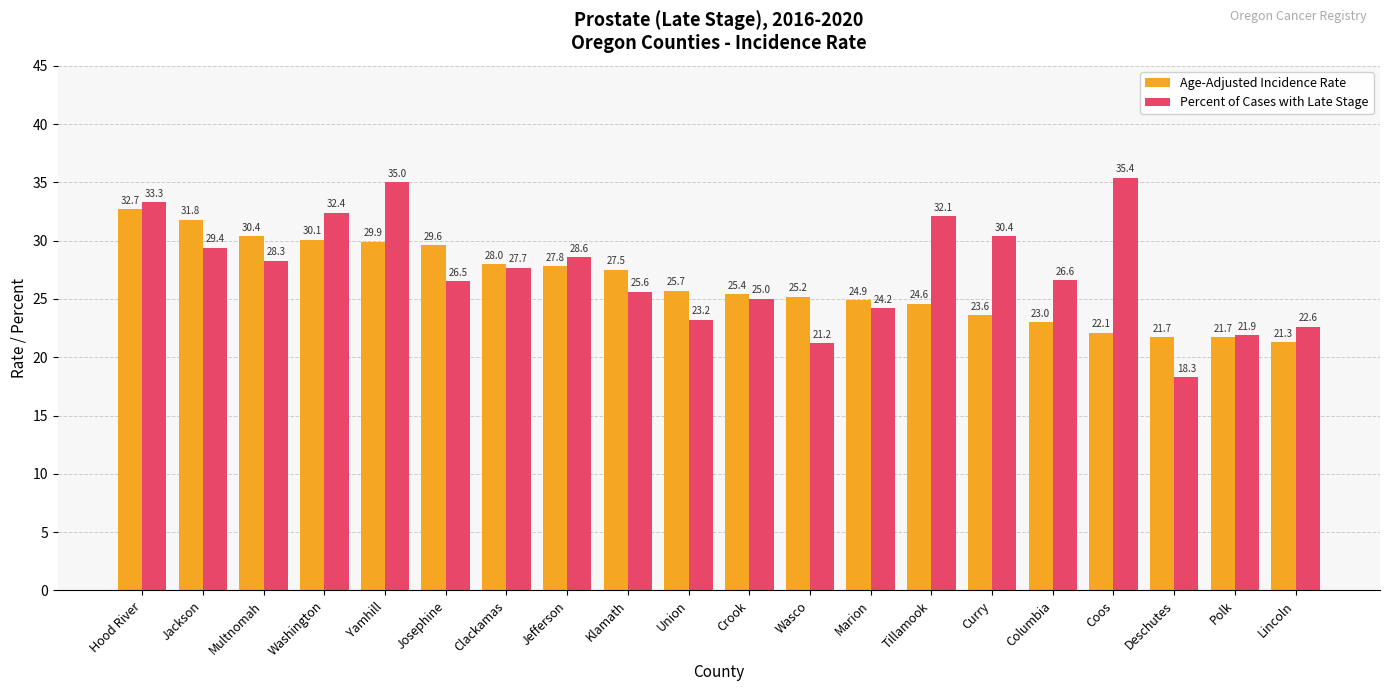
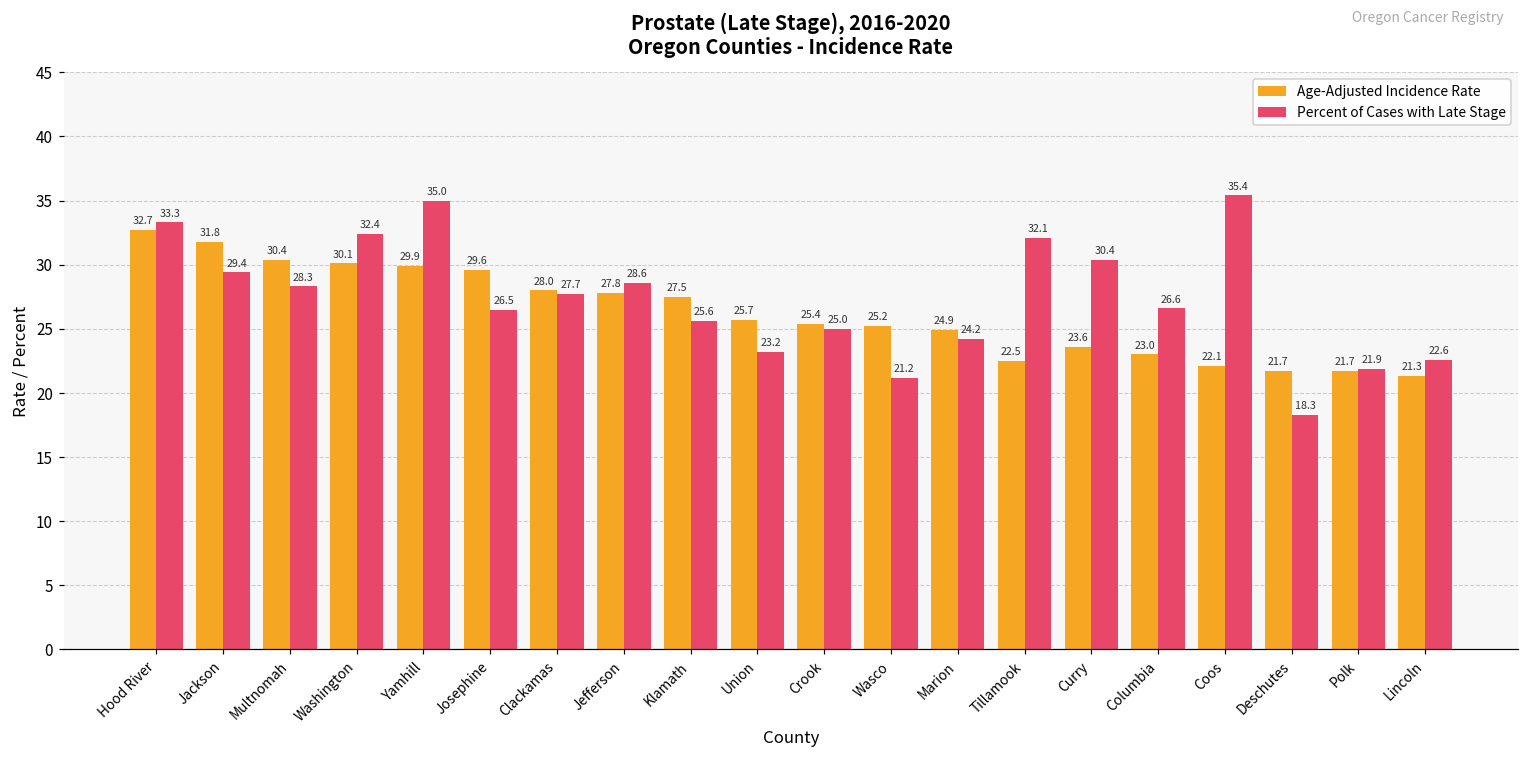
  {
    "Age-Adjusted Incidence Rate": {
      "Hood River": 32.7,
      "Jackson": 31.8,
      "Multnomah": 30.4,
      "Washington": 30.1,
      "Yamhill": 29.9,
      "Josephine": 29.6,
      "Clackamas": 28.0,
      "Jefferson": 27.8,
      "Klamath": 27.5,
      "Union": 25.7,
      "Crook": 25.4,
      "Wasco": 25.2,
      "Marion": 24.9,
-     "Tillamook": 24.6,
+     "Tillamook": 22.5,
      "Curry": 23.6,
      "Columbia": 23.0,
      "Coos": 22.1,
      "Deschutes": 21.7,
      "Polk": 21.7,
      "Lincoln": 21.3
    },
    "Percent of Cases with Late Stage": {
      "Hood River": 33.3,
      "Jackson": 29.4,
      "Multnomah": 28.3,
      "Washington": 32.4,
      "Yamhill": 35.0,
      "Josephine": 26.5,
      "Clackamas": 27.7,
      "Jefferson": 28.6,
      "Klamath": 25.6,
      "Union": 23.2,
      "Crook": 25.0,
      "Wasco": 21.2,
      "Marion": 24.2,
      "Tillamook": 32.1,
      "Curry": 30.4,
      "Columbia": 26.6,
      "Coos": 35.4,
      "Deschutes": 18.3,
      "Polk": 21.9,
      "Lincoln": 22.6
    }
  }
